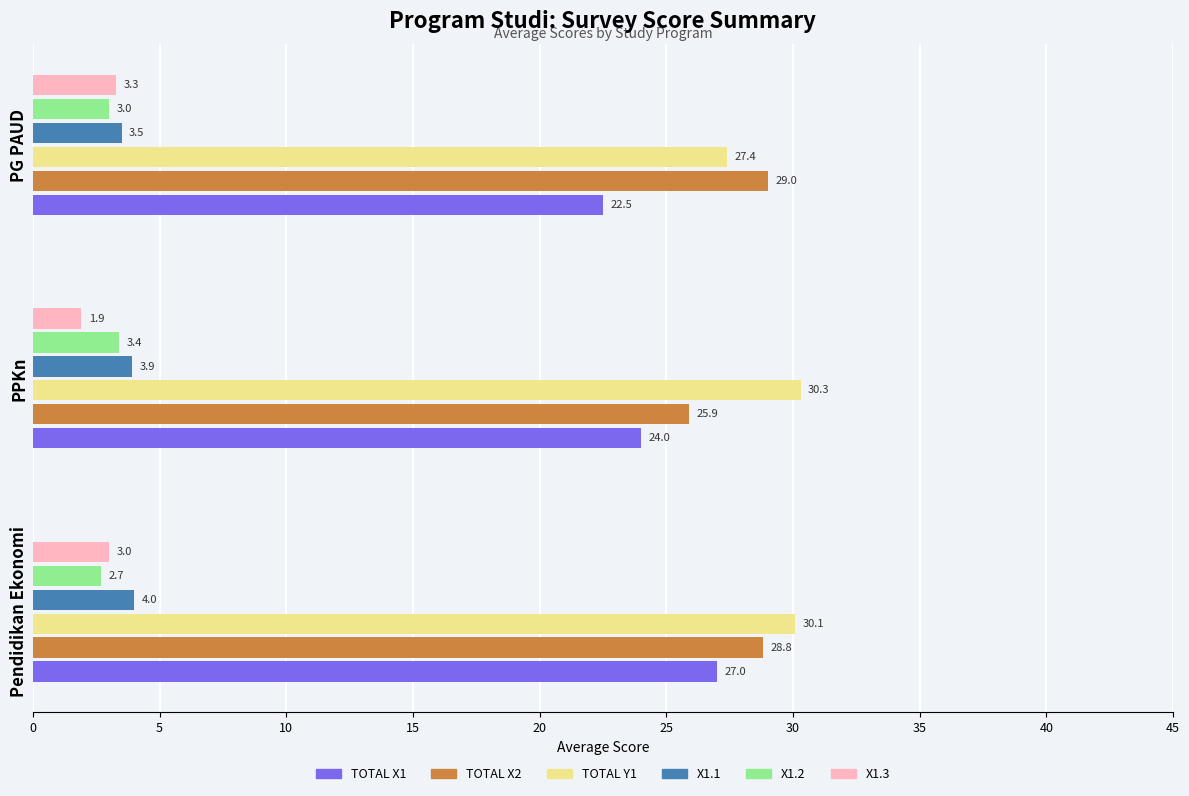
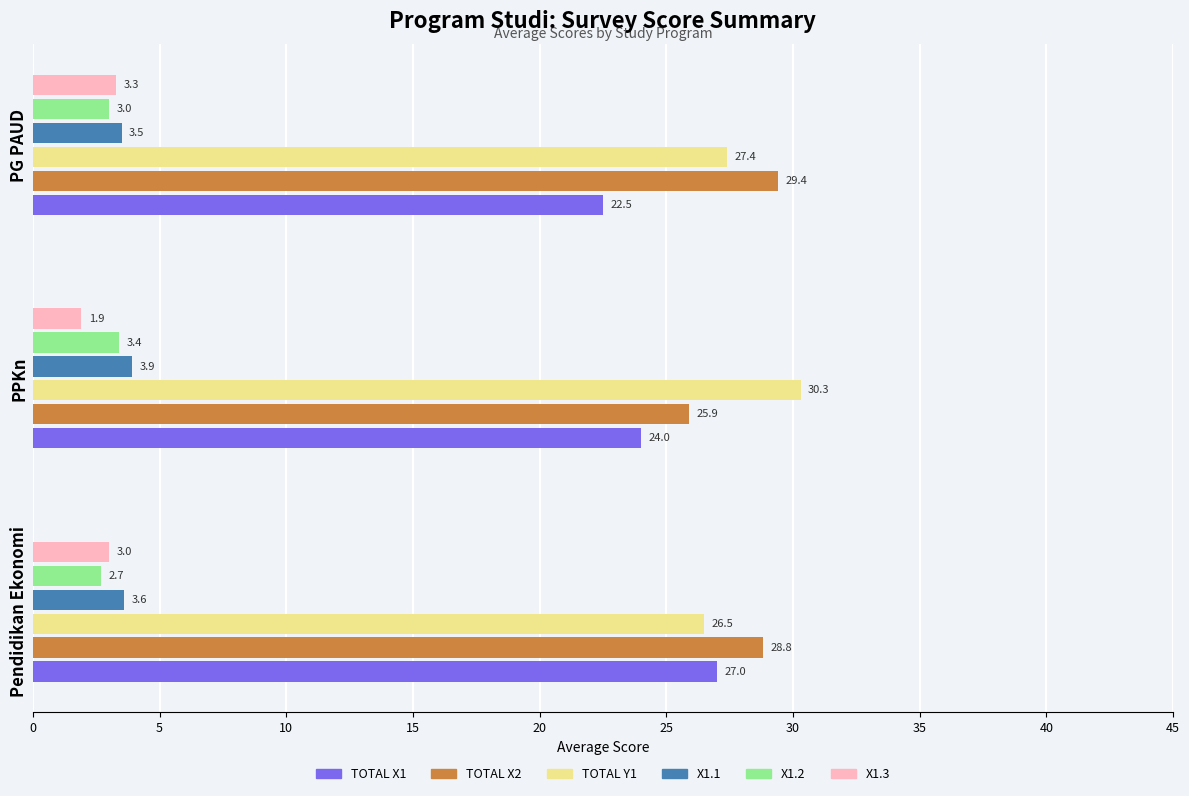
  {
    "TOTAL X1": {
      "PG PAUD": 22.5,
      "PPKn": 24.0,
      "Pendidikan Ekonomi": 27.0
    },
    "TOTAL X2": {
-     "PG PAUD": 29.0,
+     "PG PAUD": 29.4,
      "PPKn": 25.9,
      "Pendidikan Ekonomi": 28.8
    },
    "TOTAL Y1": {
      "PG PAUD": 27.4,
      "PPKn": 30.3,
-     "Pendidikan Ekonomi": 30.1
+     "Pendidikan Ekonomi": 26.5
    },
    "X1.1": {
      "PG PAUD": 3.5,
      "PPKn": 3.9,
-     "Pendidikan Ekonomi": 4.0
+     "Pendidikan Ekonomi": 3.6
    },
    "X1.2": {
      "PG PAUD": 3.0,
      "PPKn": 3.4,
      "Pendidikan Ekonomi": 2.7
    },
    "X1.3": {
      "PG PAUD": 3.3,
      "PPKn": 1.9,
      "Pendidikan Ekonomi": 3.0
    }
  }
